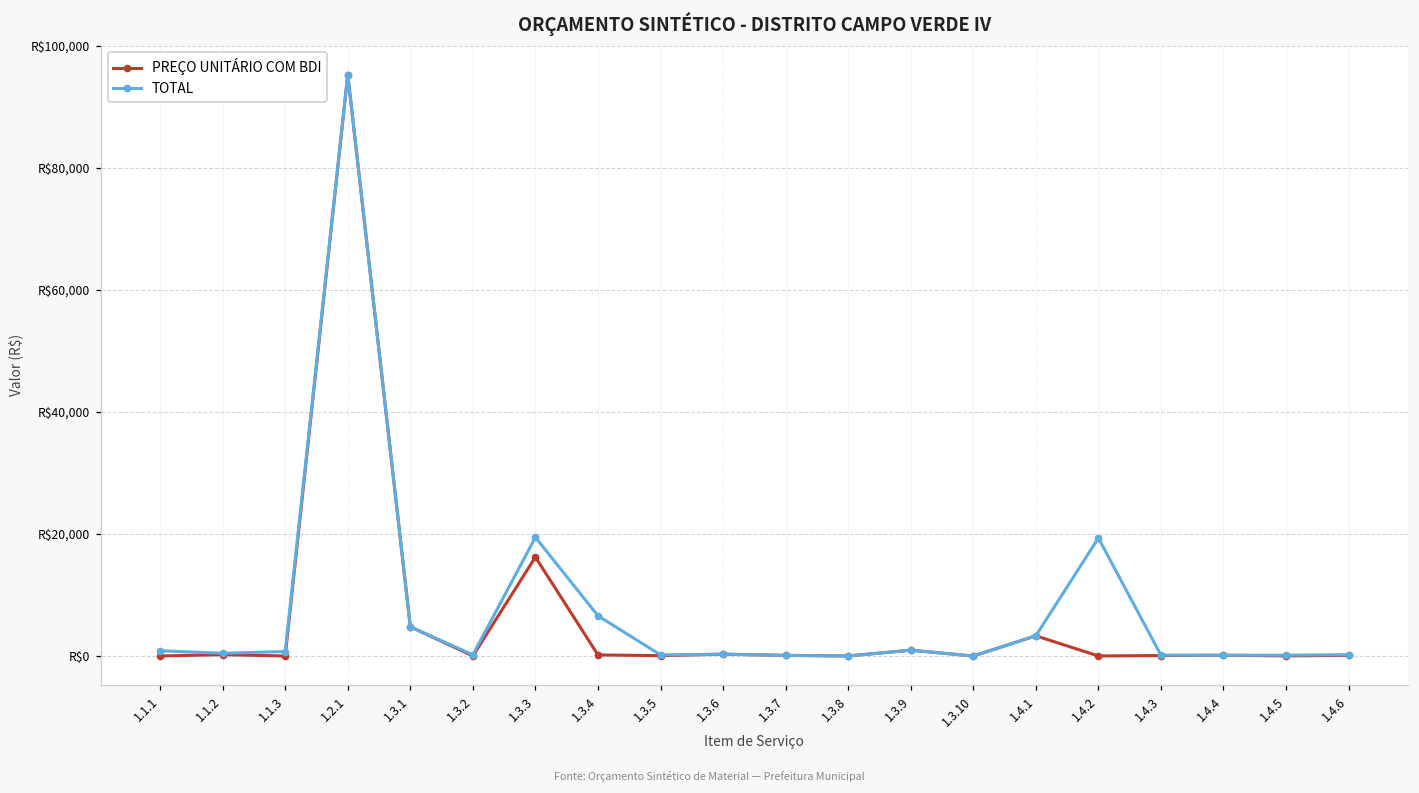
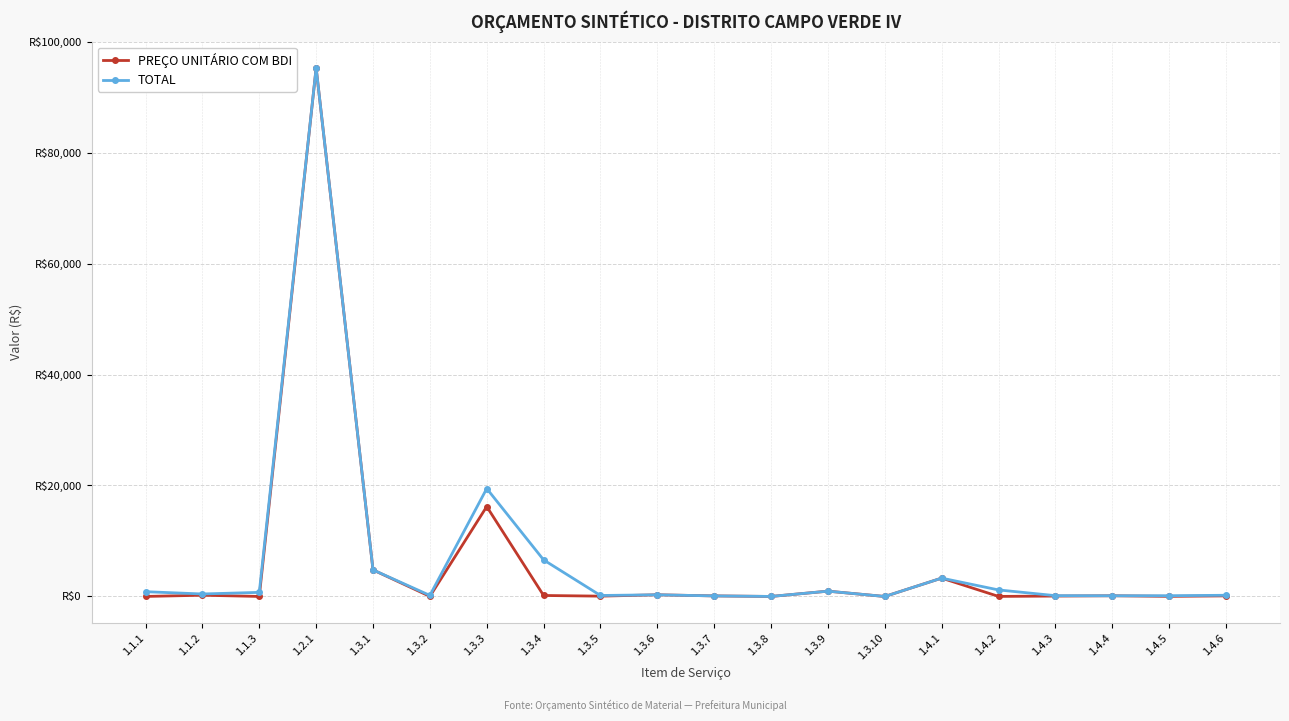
  {
    "PREÇO UNITÁRIO COM BDI": {
      "1.1.1": "R$0",
      "1.1.3": "R$0",
      "1.3.3": "R$16,000",
      "1.3.4": "R$0",
      "1.4.2": "R$0"
    },
    "TOTAL": {
      "1.1.1": "R$1,000",
      "1.1.3": "R$1,000",
      "1.3.3": "R$19,000",
      "1.3.4": "R$7,000",
-     "1.4.2": "R$19,000"
+     "1.4.2": "R$1,000"
    }
  }
